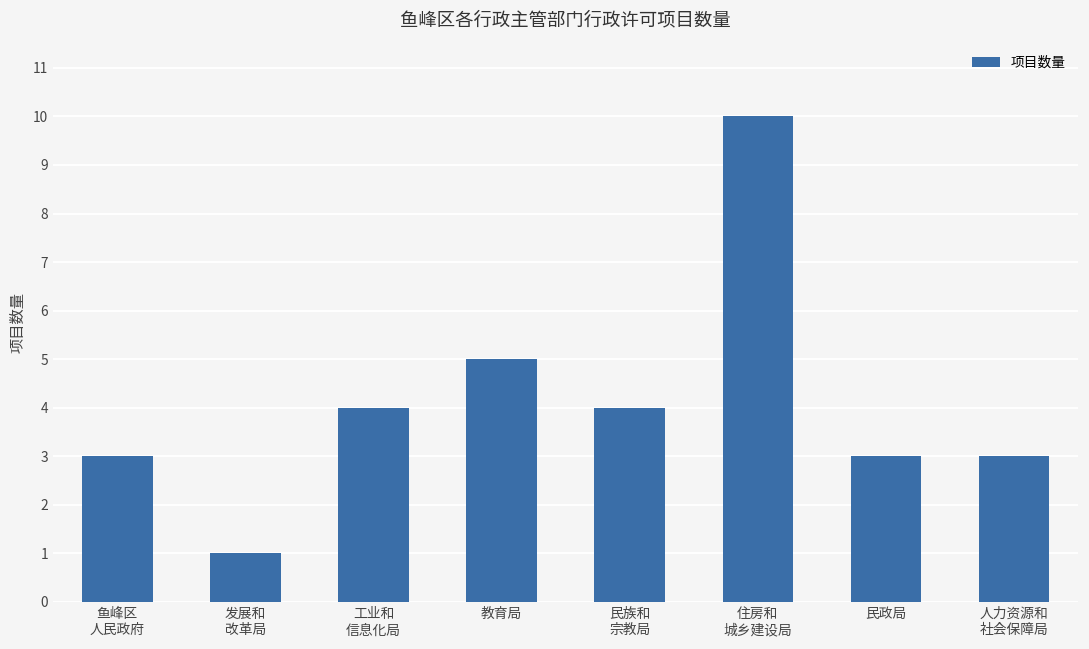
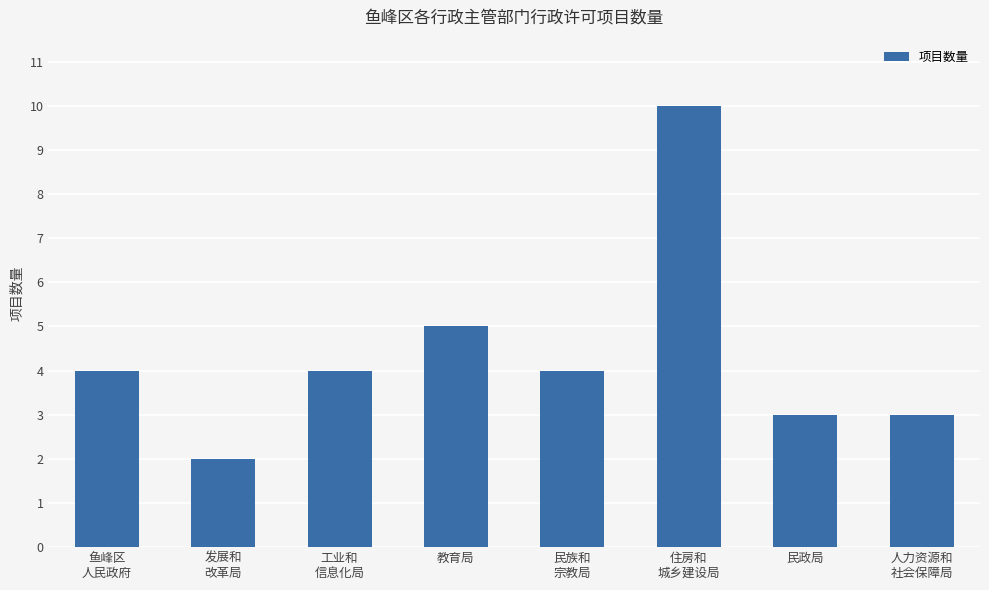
  {
-   "鱼峰区 人民政府": 3,
-   "发展和 改革局": 1,
+   "鱼峰区 人民政府": 4,
+   "发展和 改革局": 2,
    "工业和 信息化局": 4,
    "教育局": 5,
    "民族和 宗教局": 4,
    "住房和 城乡建设局": 10,
    "民政局": 3,
    "人力资源和 社会保障局": 3
  }
